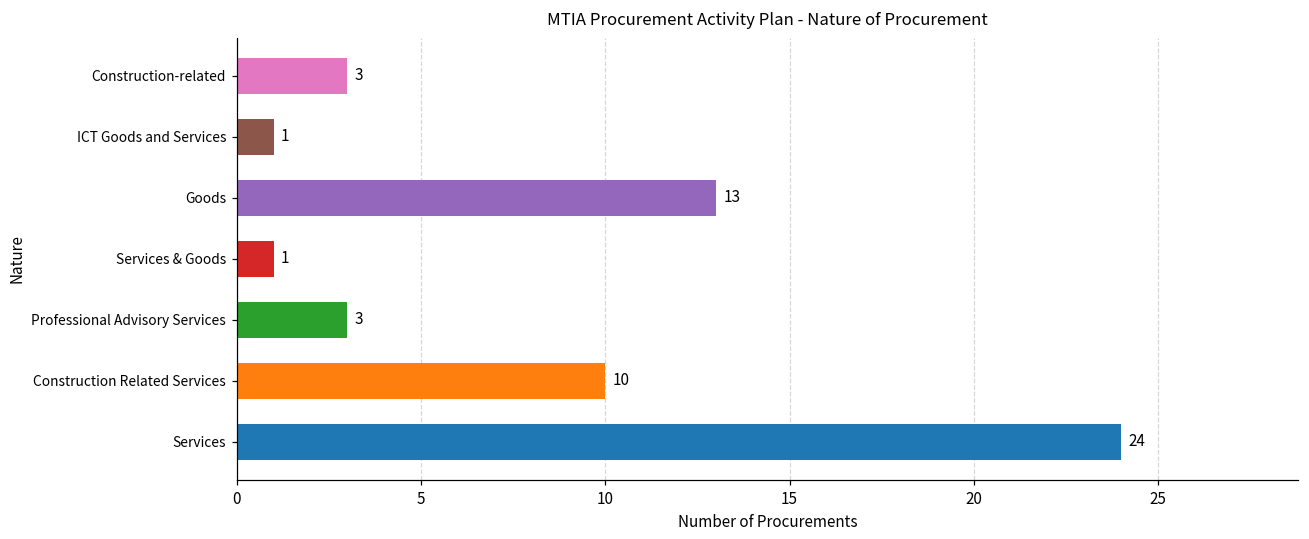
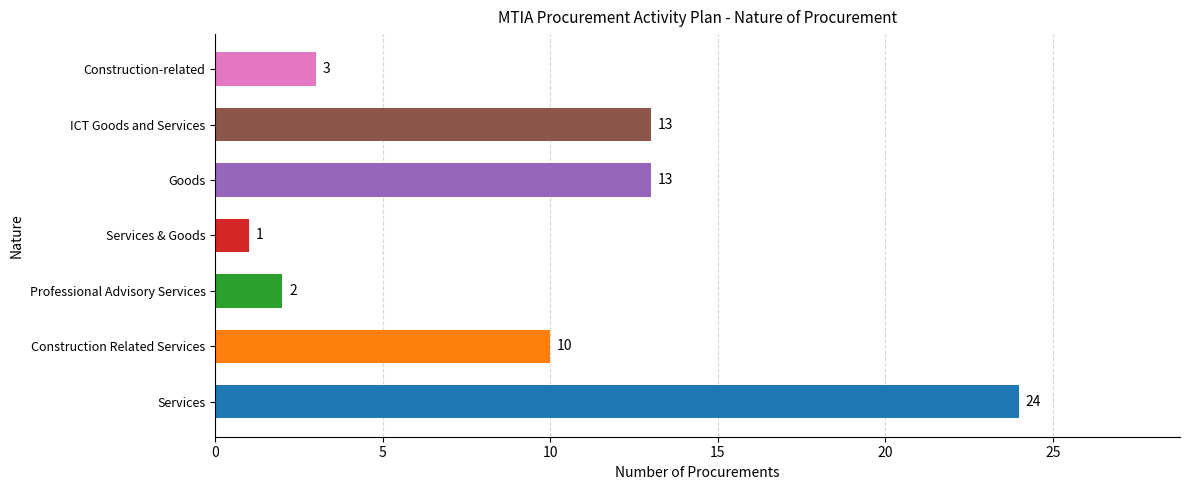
  {
    "Construction-related": 3,
-   "ICT Goods and Services": 1,
+   "ICT Goods and Services": 13,
    "Goods": 13,
    "Services & Goods": 1,
-   "Professional Advisory Services": 3,
+   "Professional Advisory Services": 2,
    "Construction Related Services": 10,
    "Services": 24
  }
